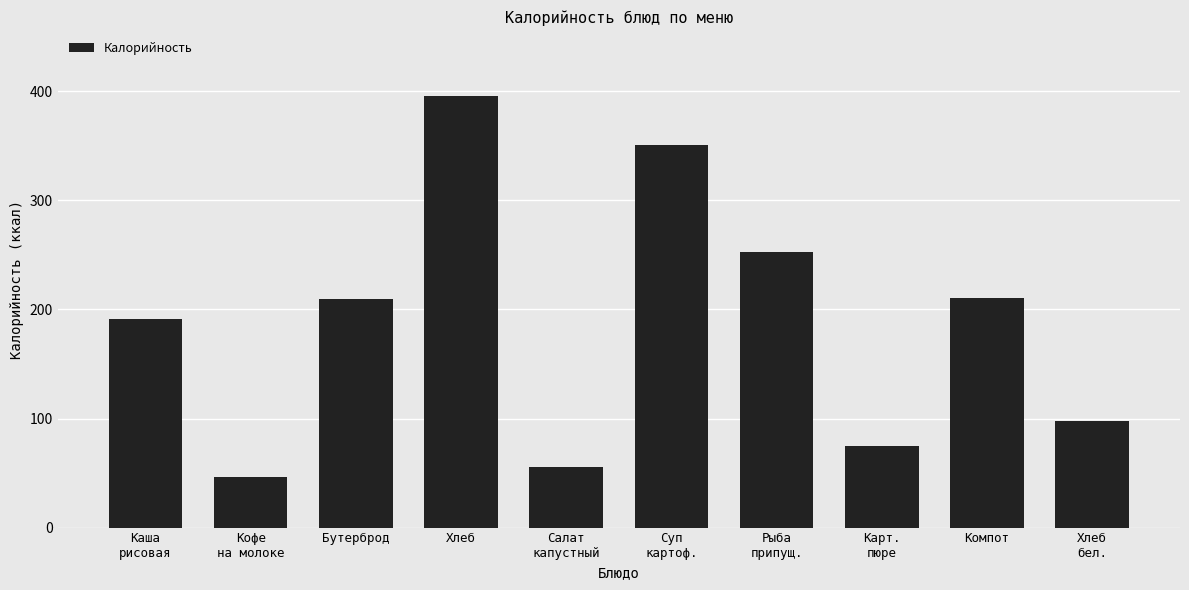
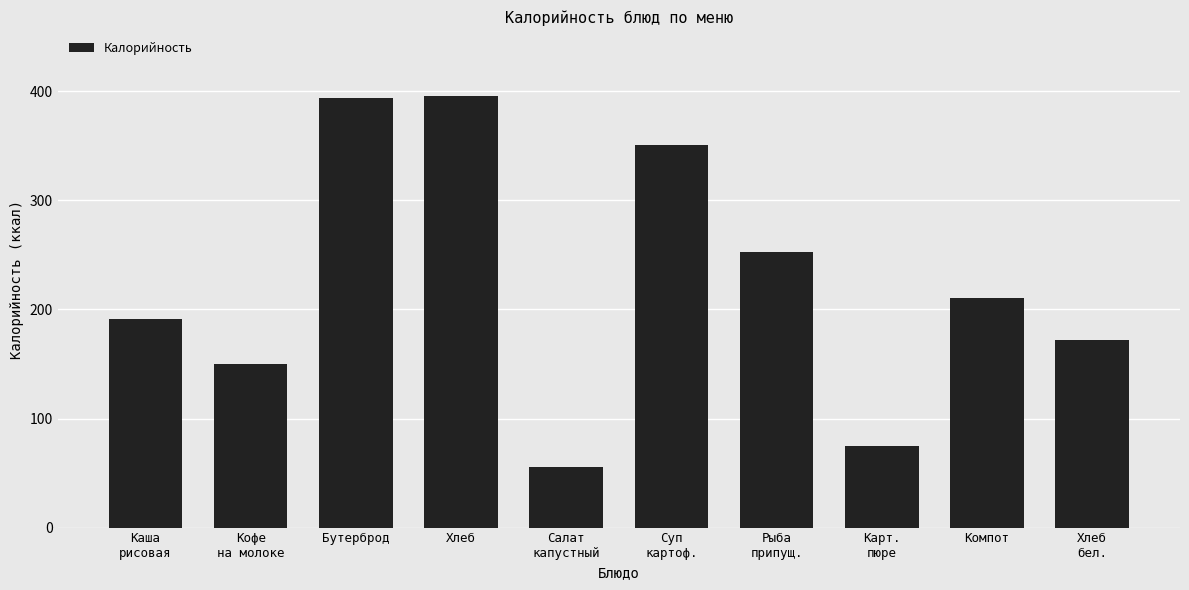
  {
    "Каша рисовая": 191,
-   "Кофе на молоке": 46,
-   "Бутерброд": 210,
+   "Кофе на молоке": 150,
+   "Бутерброд": 394,
    "Хлеб": 396,
    "Салат капустный": 56,
    "Суп картоф.": 351,
    "Рыба припущ.": 252,
    "Карт. пюре": 75,
    "Компот": 211,
-   "Хлеб бел.": 98
+   "Хлеб бел.": 172
  }
